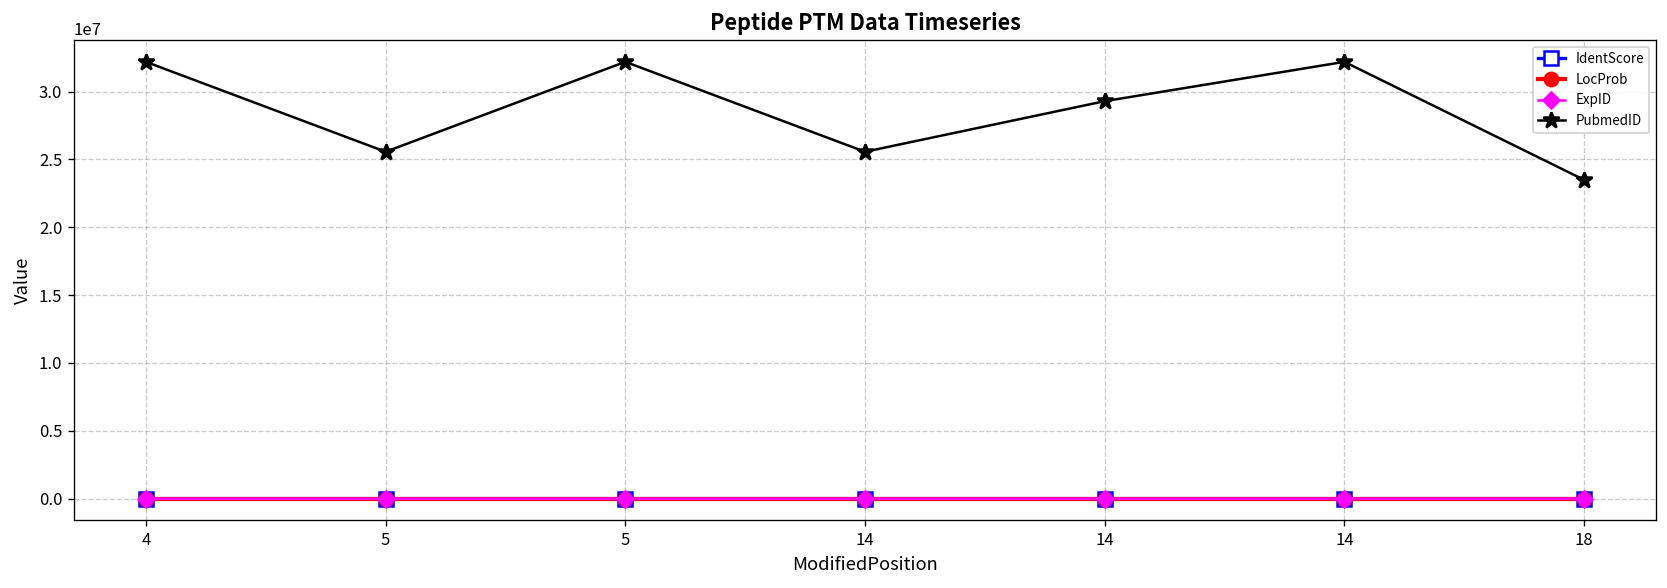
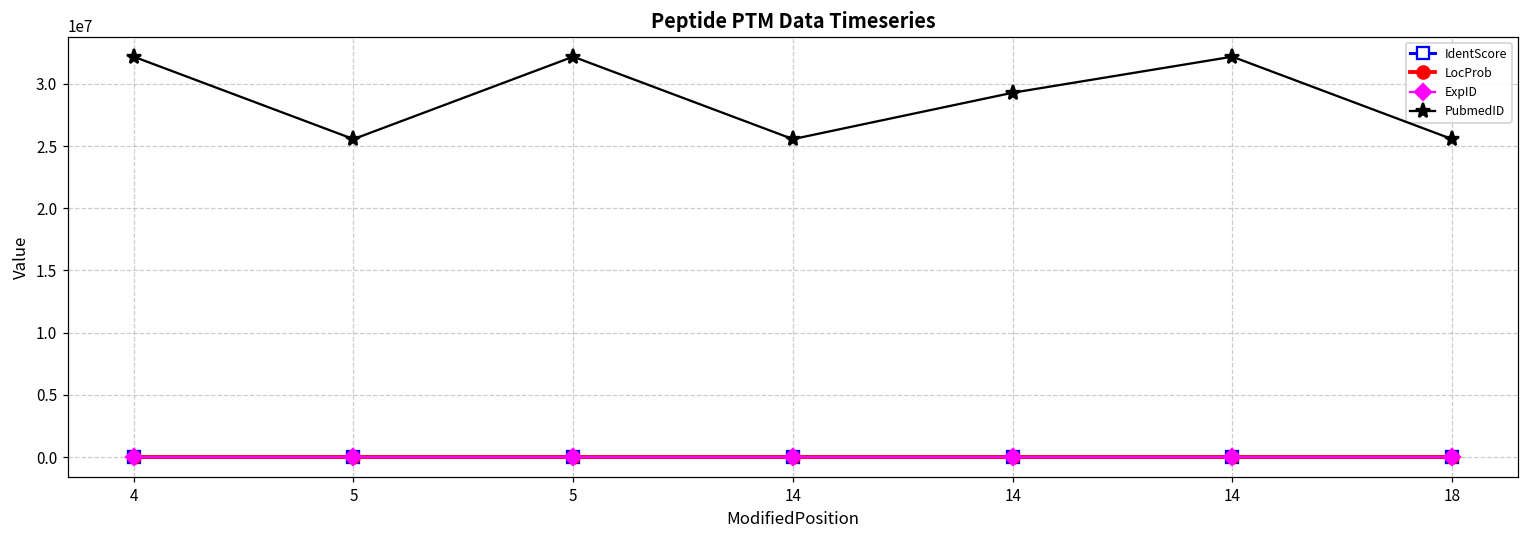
  {
    "ExpID": {
      "4": 0,
      "18": 0
    },
    "PubmedID": {
      "4": 32200000,
-     "18": 23500000
+     "18": 25600000
    }
  }
